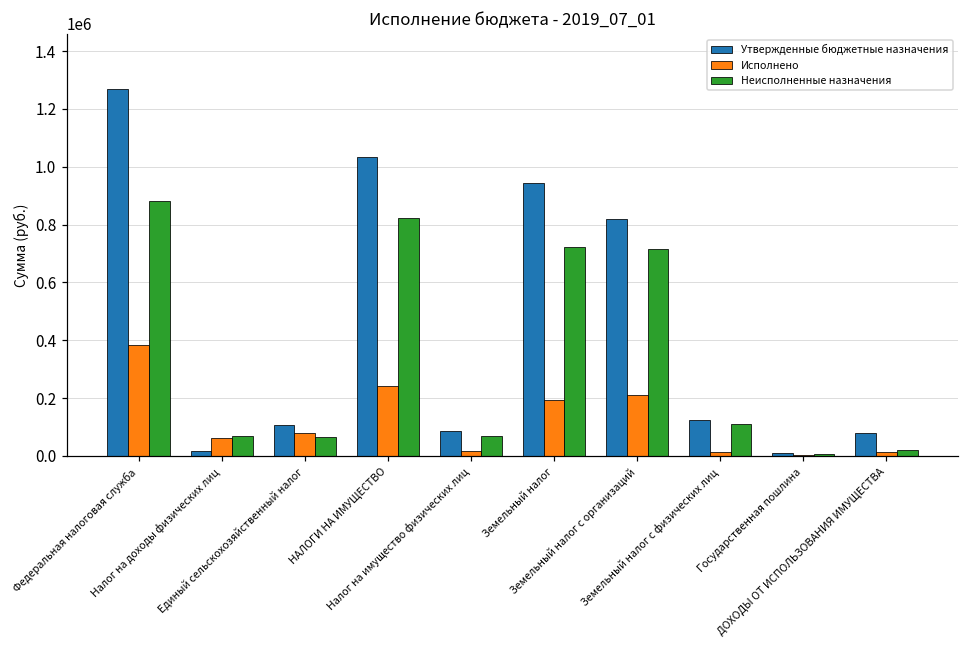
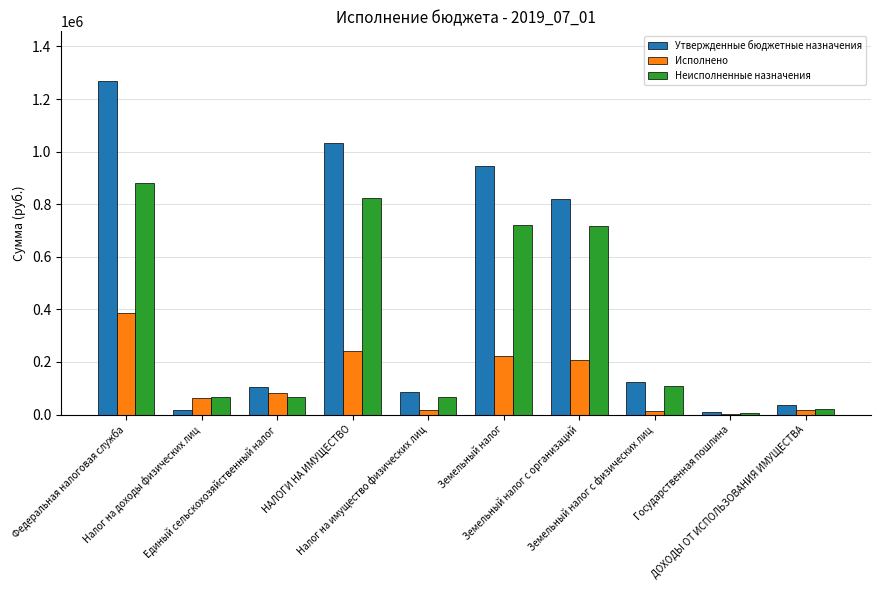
  {
    "Утвержденные бюджетные назначения": {
      "Федеральная налоговая служба": 1270000,
      "Налог на доходы физических лиц": 20000,
      "Единый сельскохозяйственный налог": 110000,
      "НАЛОГИ НА ИМУЩЕСТВО": 1030000,
      "Налог на имущество физических лиц": 90000,
      "Земельный налог": 950000,
      "Земельный налог с организаций": 820000,
      "Земельный налог с физических лиц": 130000,
-     "ДОХОДЫ ОТ ИСПОЛЬЗОВАНИЯ ИМУЩЕСТВА": 80000
+     "ДОХОДЫ ОТ ИСПОЛЬЗОВАНИЯ ИМУЩЕСТВА": 40000
    },
    "Исполнено": {
      "Федеральная налоговая служба": 390000,
      "Налог на доходы физических лиц": 60000,
      "Единый сельскохозяйственный налог": 80000,
      "НАЛОГИ НА ИМУЩЕСТВО": 240000,
      "Налог на имущество физических лиц": 20000,
-     "Земельный налог": 190000,
+     "Земельный налог": 220000,
      "Земельный налог с организаций": 210000,
      "Земельный налог с физических лиц": 20000,
      "ДОХОДЫ ОТ ИСПОЛЬЗОВАНИЯ ИМУЩЕСТВА": 20000
    },
    "Неисполненные назначения": {
      "Федеральная налоговая служба": 880000,
      "Налог на доходы физических лиц": 70000,
      "Единый сельскохозяйственный налог": 70000,
      "НАЛОГИ НА ИМУЩЕСТВО": 820000,
      "Налог на имущество физических лиц": 70000,
      "Земельный налог": 720000,
      "Земельный налог с организаций": 720000,
      "Земельный налог с физических лиц": 110000,
      "ДОХОДЫ ОТ ИСПОЛЬЗОВАНИЯ ИМУЩЕСТВА": 20000
    }
  }
